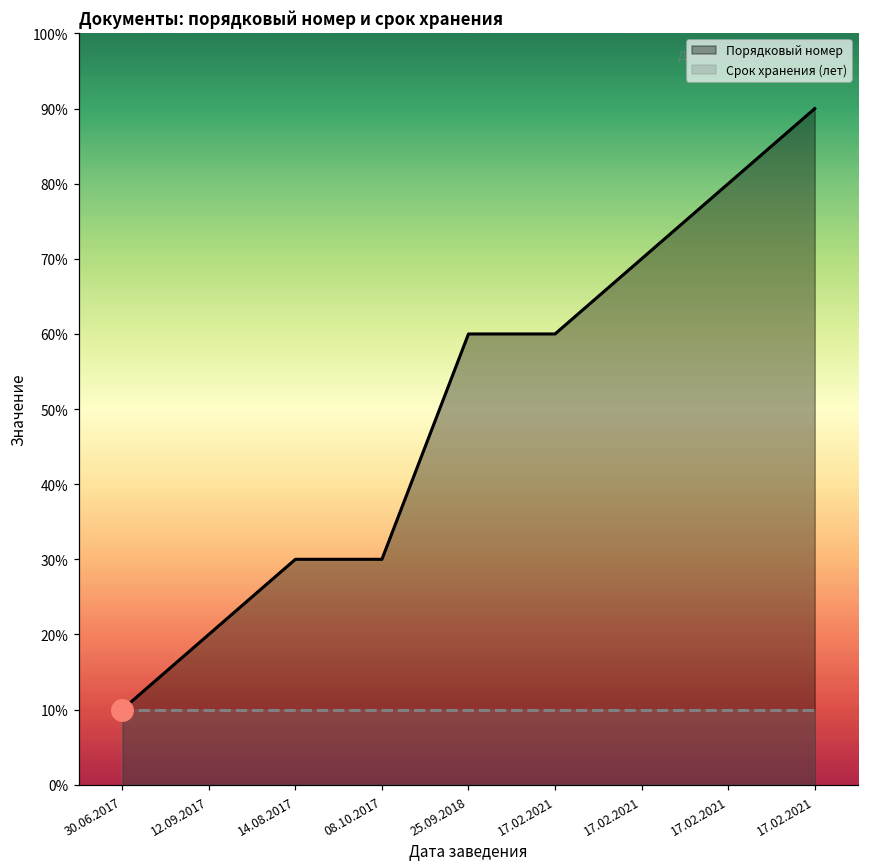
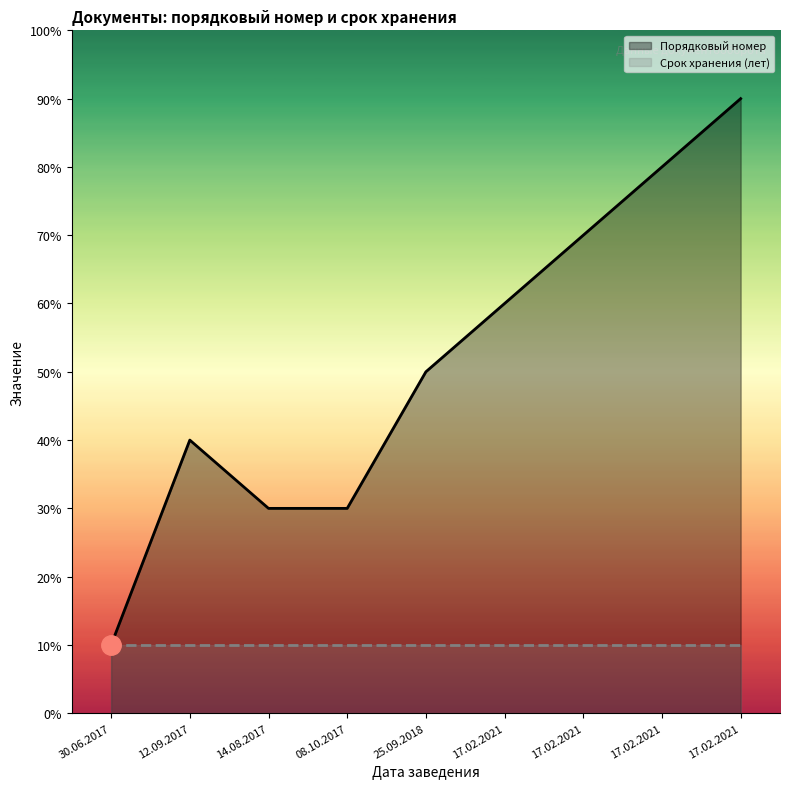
  {
    "Порядковый номер": {
-     "12.09.2017": "20%",
+     "12.09.2017": "40%",
      "14.08.2017": "30%",
      "08.10.2017": "30%",
-     "25.09.2018": "60%"
+     "25.09.2018": "50%"
    },
    "Срок хранения (лет)": {
      "12.09.2017": "10%",
      "14.08.2017": "10%",
      "08.10.2017": "10%",
      "25.09.2018": "10%"
    }
  }
